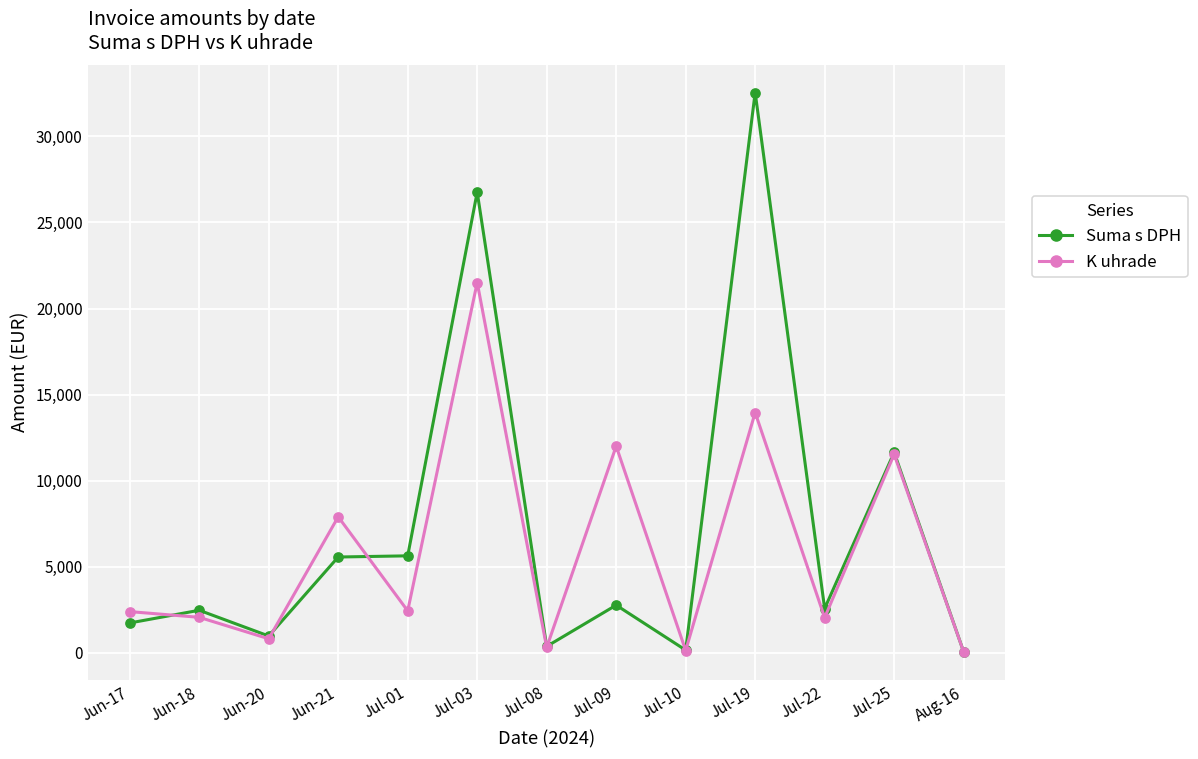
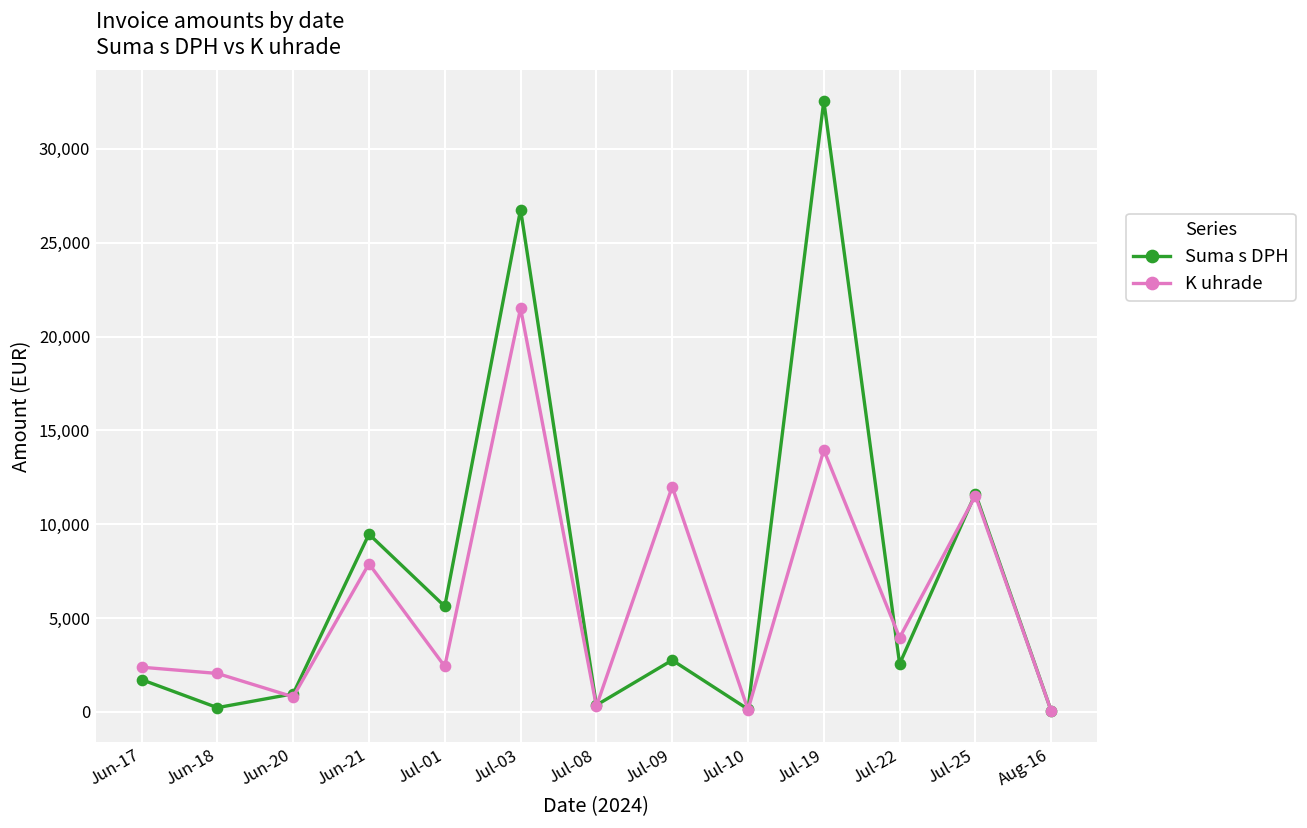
  {
    "Suma s DPH": {
      "Jun-17": "1,700",
-     "Jun-18": "2,500",
-     "Jun-21": "5,600",
+     "Jun-18": "200",
+     "Jun-21": "9,500",
      "Jul-01": "5,600",
      "Jul-03": "26,800",
      "Jul-09": "2,800",
      "Jul-19": "32,600",
      "Jul-22": "2,600"
    },
    "K uhrade": {
      "Jun-17": "2,400",
      "Jun-18": "2,100",
      "Jun-21": "7,900",
      "Jul-01": "2,400",
      "Jul-03": "21,500",
      "Jul-09": "12,000",
      "Jul-19": "14,000",
-     "Jul-22": "2,000"
+     "Jul-22": "4,000"
    }
  }
